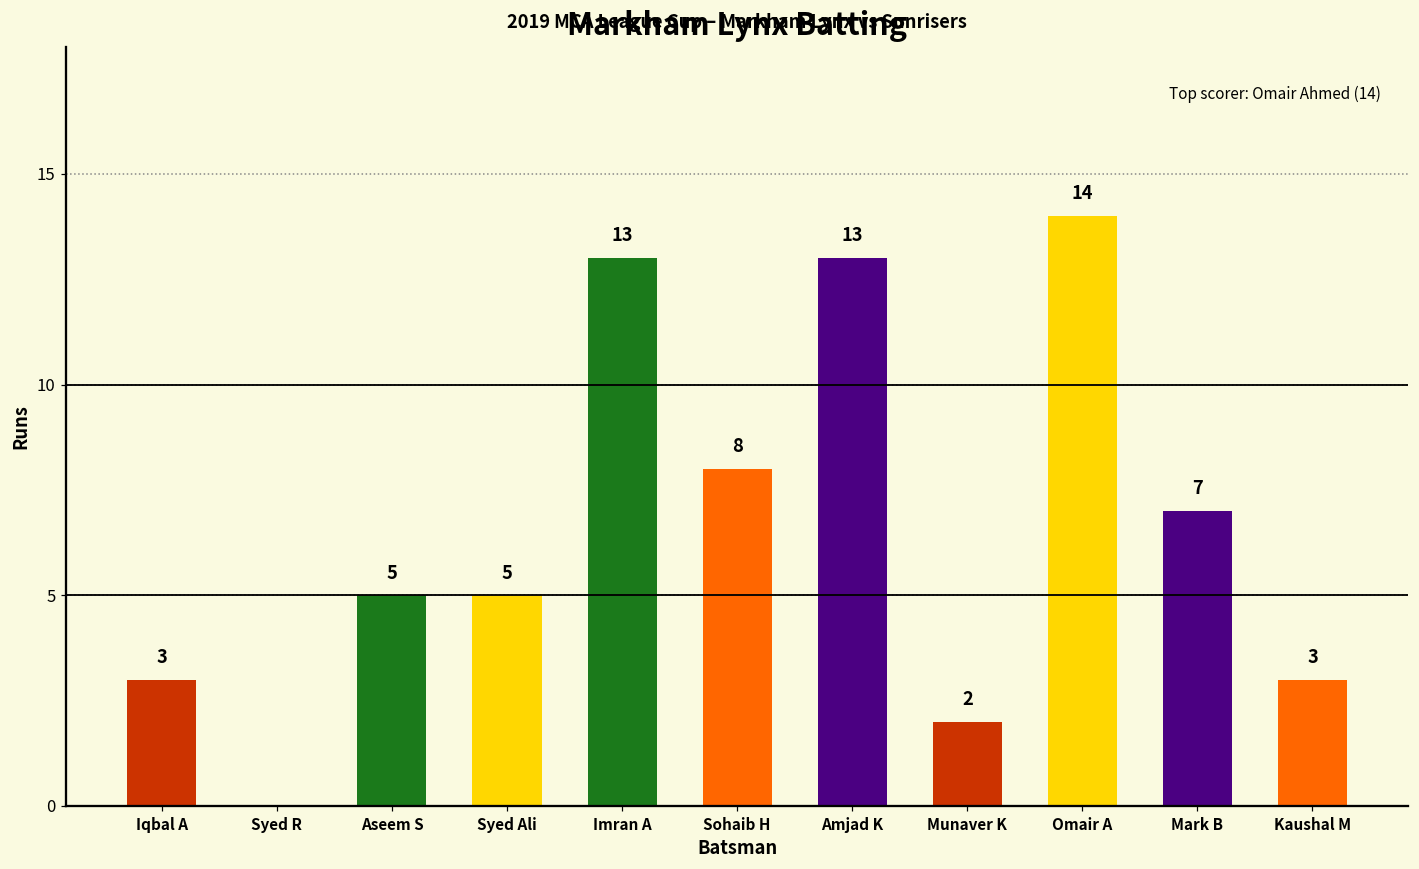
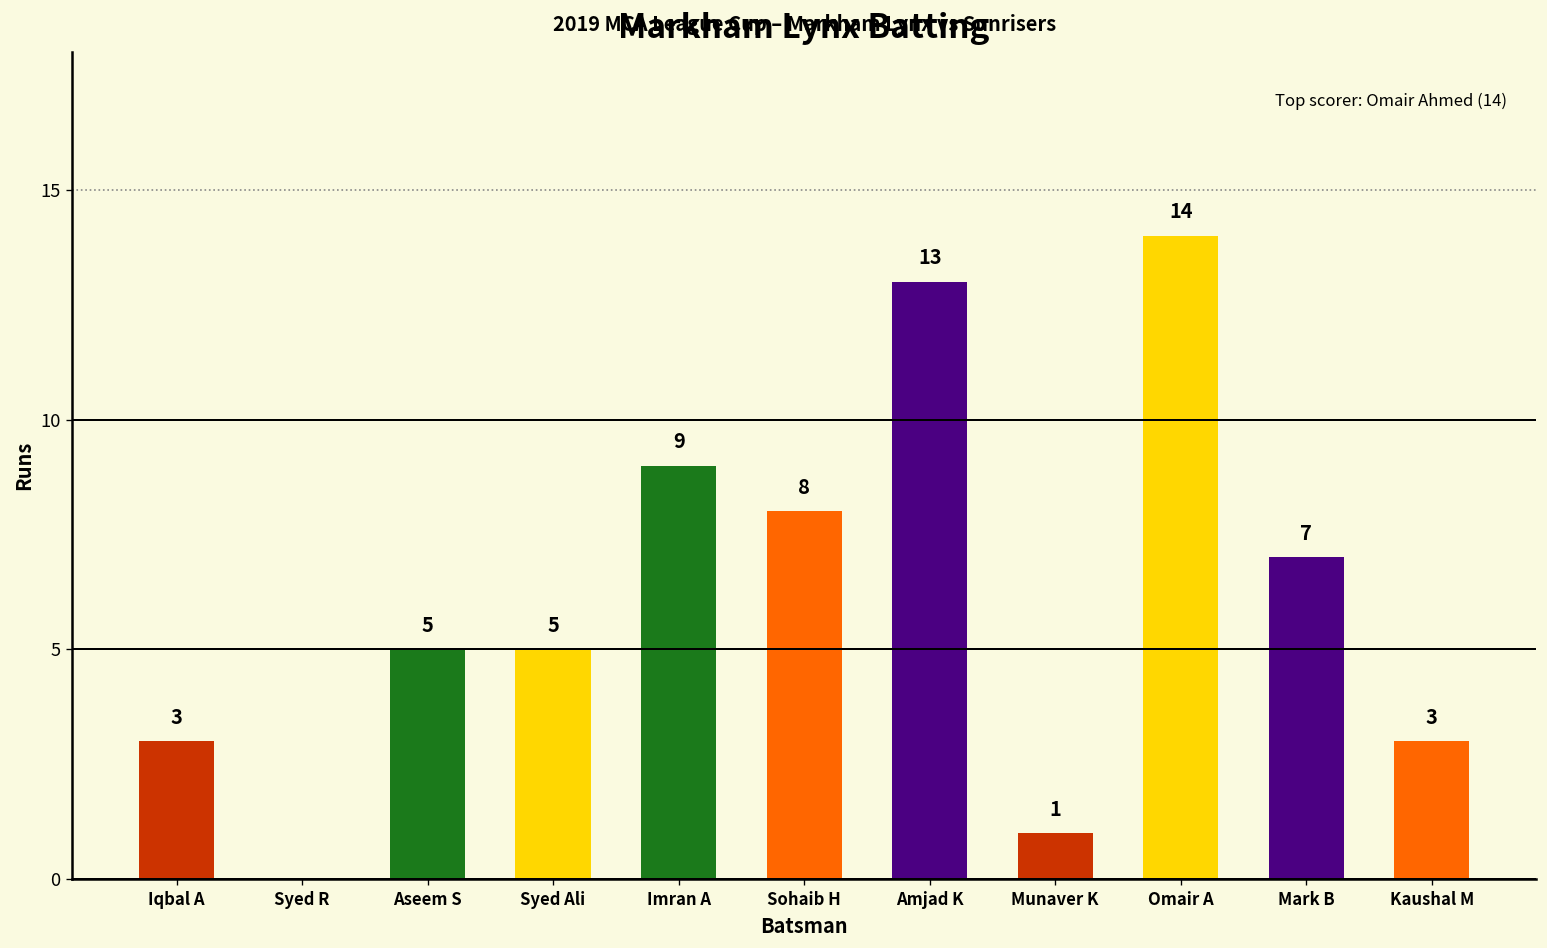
  {
    "Iqbal A": 3,
    "Aseem S": 5,
    "Syed Ali": 5,
-   "Imran A": 13,
+   "Imran A": 9,
    "Sohaib H": 8,
    "Amjad K": 13,
-   "Munaver K": 2,
+   "Munaver K": 1,
    "Omair A": 14,
    "Mark B": 7,
    "Kaushal M": 3
  }
